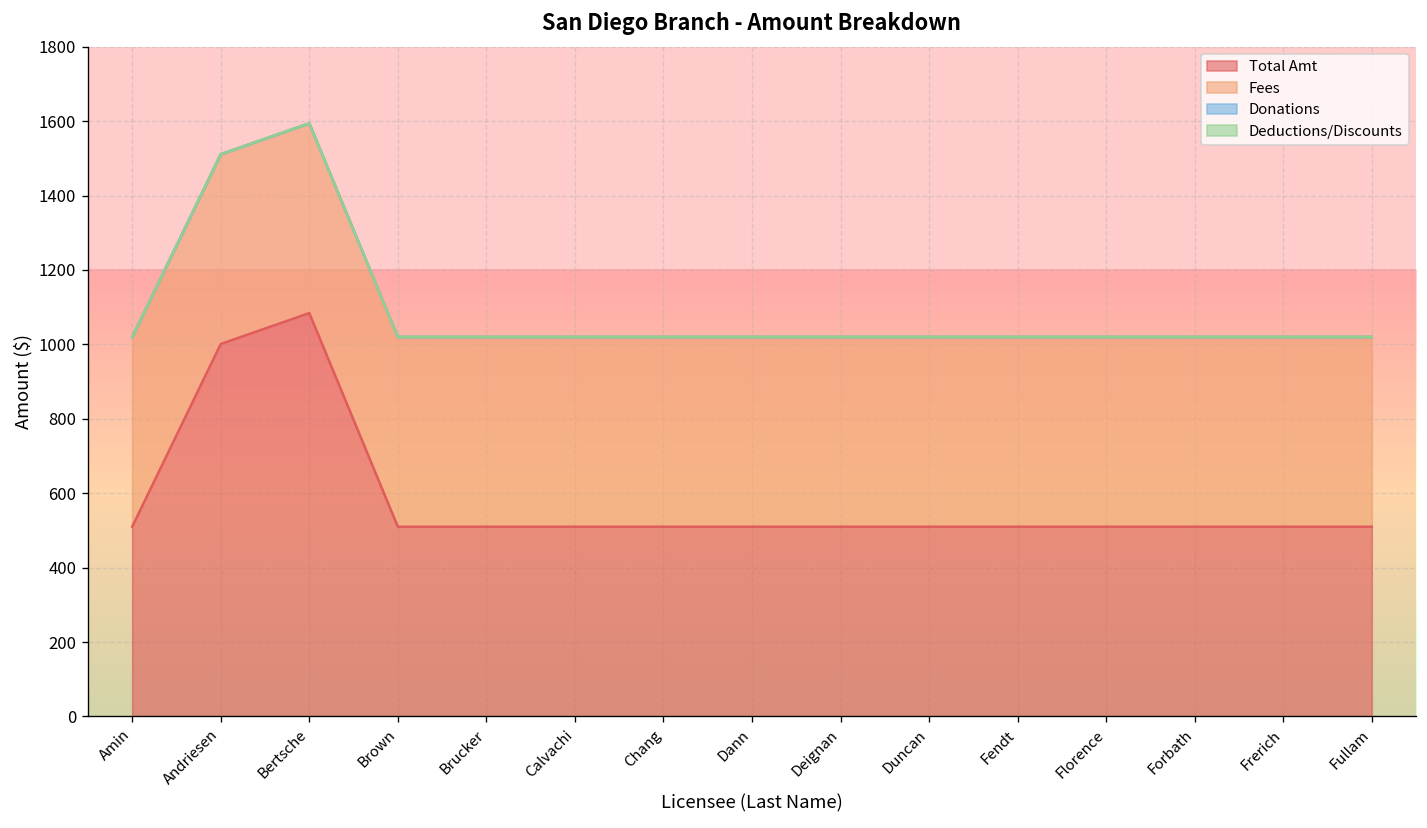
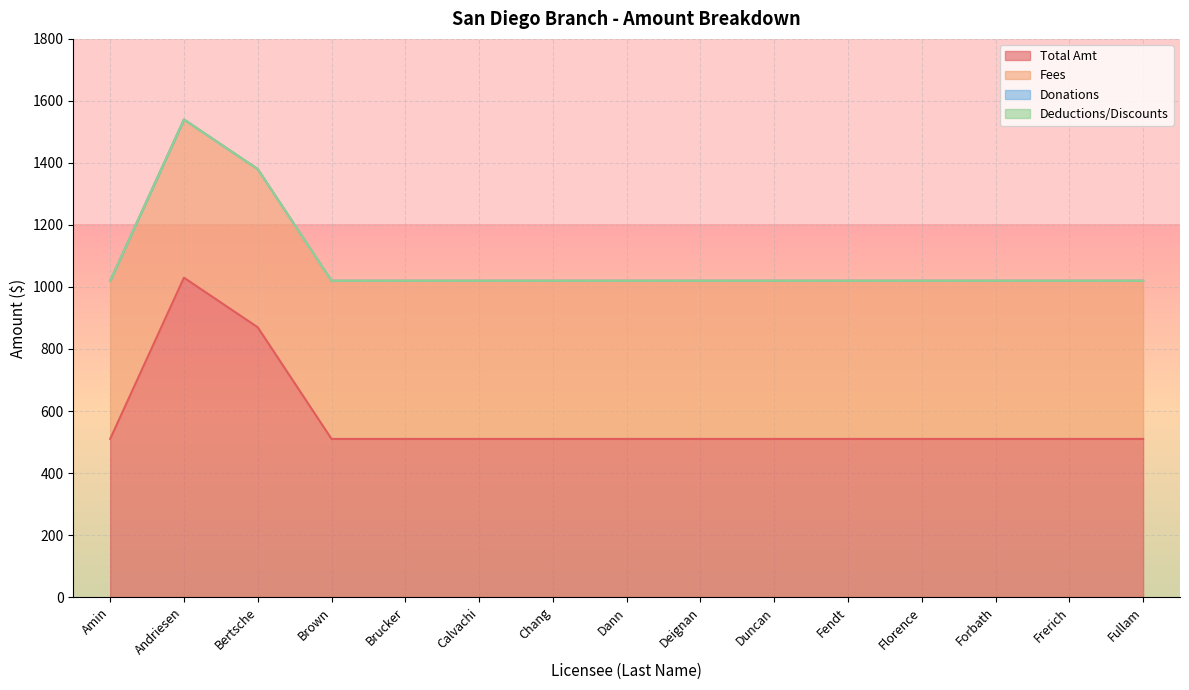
  {
    "Total Amt": {
      "Amin": 510,
-     "Andriesen": 1000,
-     "Bertsche": 1080,
+     "Andriesen": 1030,
+     "Bertsche": 870,
      "Brown": 510,
      "Brucker": 510,
      "Calvachi": 510,
      "Chang": 510,
      "Dann": 510,
      "Deignan": 510,
      "Duncan": 510,
      "Fendt": 510,
      "Florence": 510,
      "Forbath": 510,
      "Frerich": 510,
      "Fullam": 510
    }
  }
